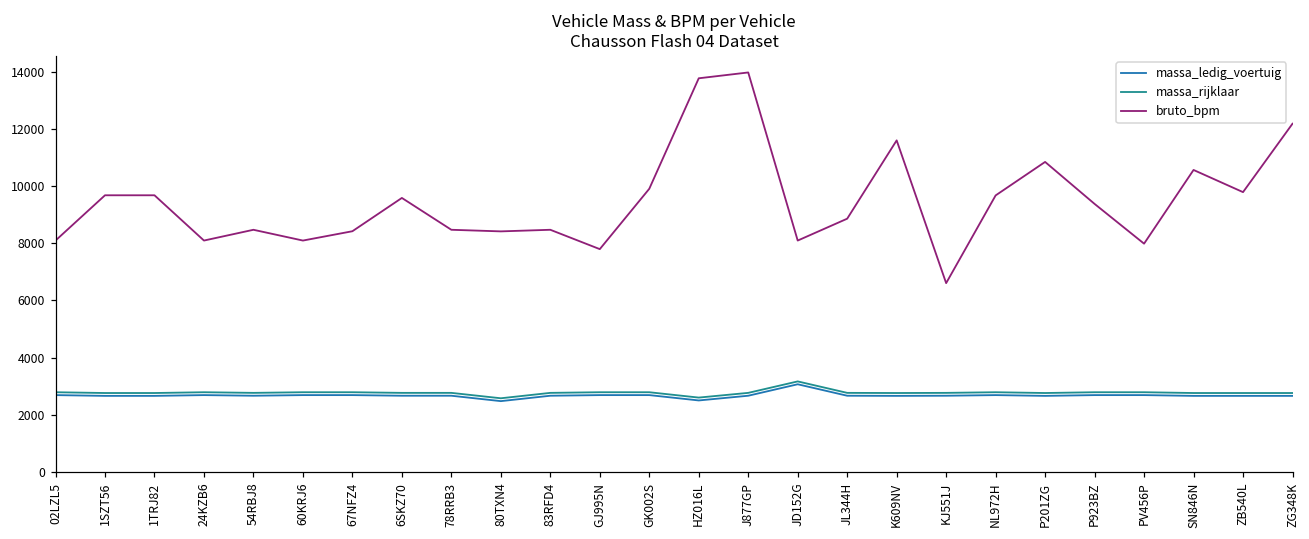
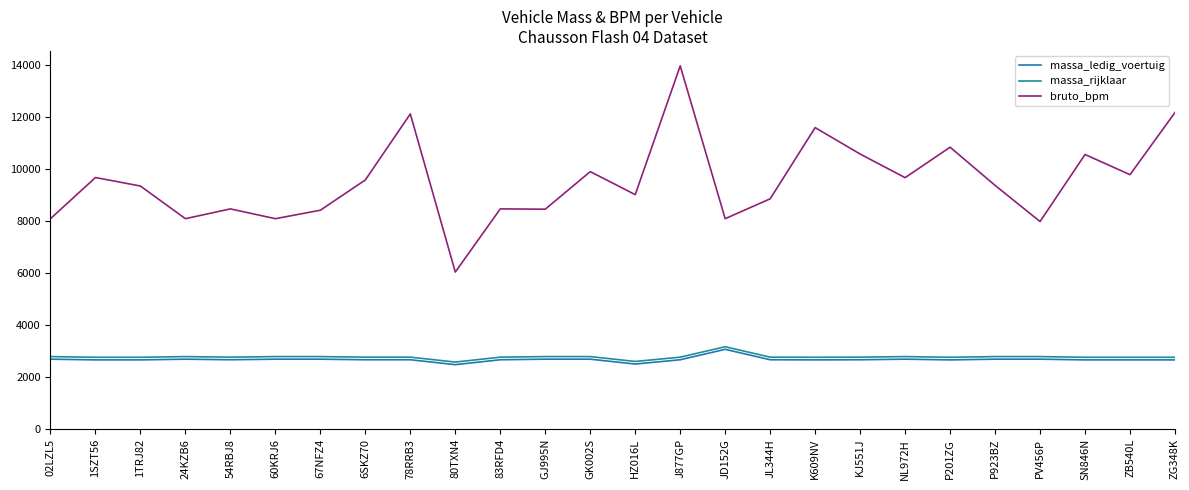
  {
    "bruto_bpm": {
      "02LZL5": 8100,
      "1SZT56": 9700,
-     "1TRJ82": 9700,
+     "1TRJ82": 9400,
      "24KZB6": 8100,
      "54RBJ8": 8500,
      "60KRJ6": 8100,
      "67NFZ4": 8400,
      "6SKZ70": 9600,
-     "78RRB3": 8500,
-     "80TXN4": 8400,
+     "78RRB3": 12100,
+     "80TXN4": 6000,
      "83RFD4": 8500,
-     "GJ995N": 7800,
+     "GJ995N": 8500,
      "GK002S": 9900,
-     "HZ016L": 13800,
+     "HZ016L": 9000,
      "J877GP": 14000,
      "JD152G": 8100,
      "JL344H": 8900,
      "K609NV": 11600,
-     "KJ551J": 6600,
+     "KJ551J": 10600,
      "NL972H": 9700,
      "P201ZG": 10800,
      "P923BZ": 9400,
      "PV456P": 8000,
      "SN846N": 10600,
      "ZB540L": 9800,
      "ZG348K": 12200
    }
  }
